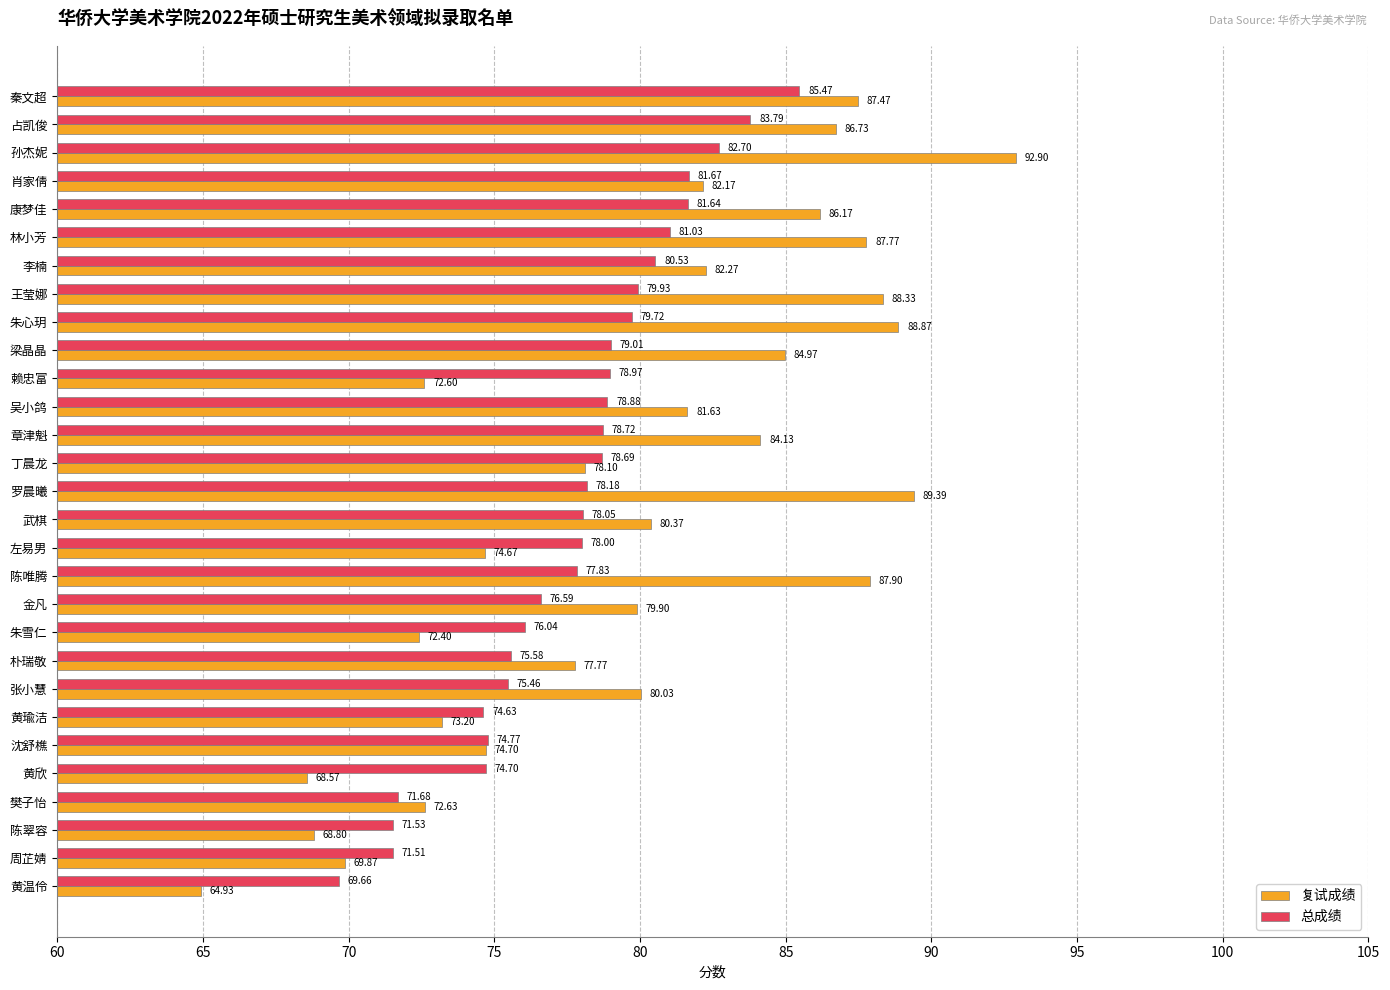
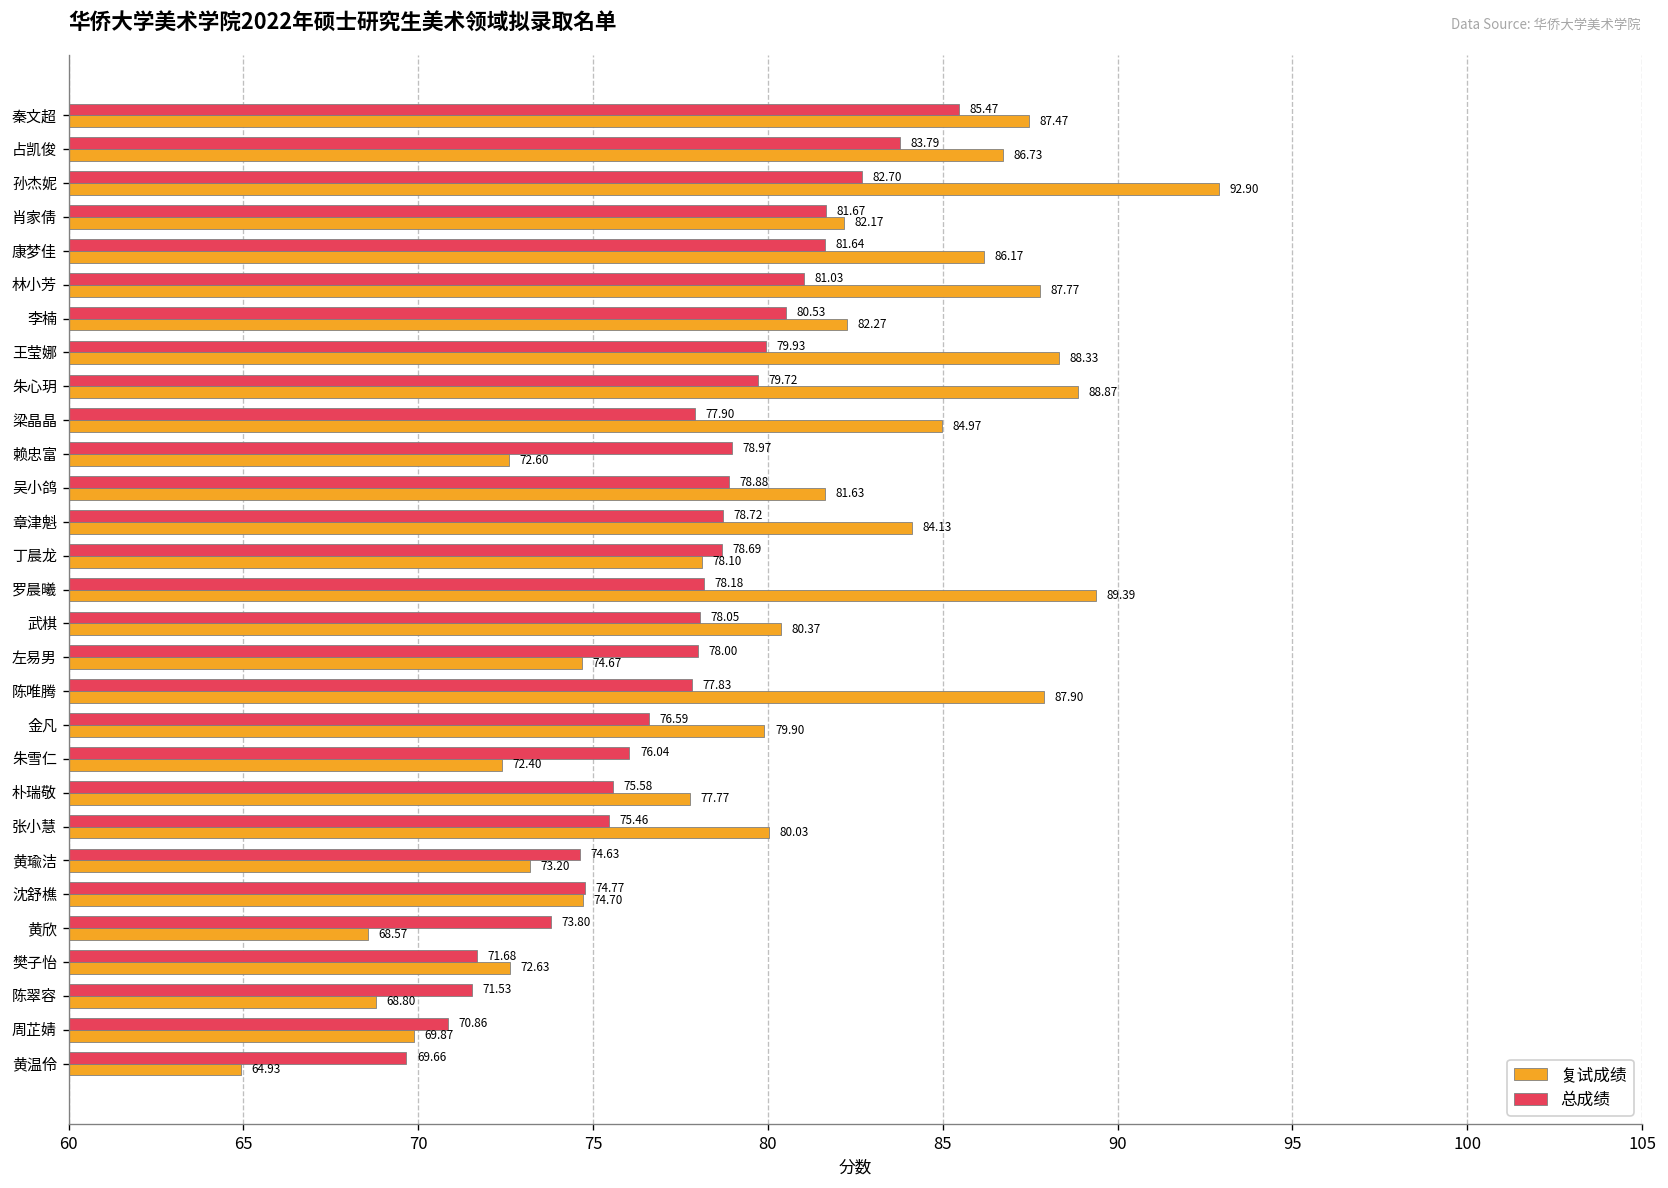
  {
    "复试成绩": {
      "秦文超": 87.47,
      "占凯俊": 86.73,
      "孙杰妮": 92.90,
      "肖家倩": 82.17,
      "康梦佳": 86.17,
      "林小芳": 87.77,
      "李楠": 82.27,
      "王莹娜": 88.33,
      "朱心玥": 88.87,
      "梁晶晶": 84.97,
      "赖忠富": 72.60,
      "吴小鸽": 81.63,
      "章津魁": 84.13,
      "丁晨龙": 78.10,
      "罗晨曦": 89.39,
      "武棋": 80.37,
      "左易男": 74.67,
      "陈唯腾": 87.90,
      "金凡": 79.90,
      "朱雪仁": 72.40,
      "朴瑞敬": 77.77,
      "张小慧": 80.03,
      "黄瑜洁": 73.20,
      "沈舒樵": 74.70,
      "黄欣": 68.57,
      "樊子怡": 72.63,
      "陈翠容": 68.80,
      "周芷婧": 69.87,
      "黄温伶": 64.93
    },
    "总成绩": {
      "秦文超": 85.47,
      "占凯俊": 83.79,
      "孙杰妮": 82.70,
      "肖家倩": 81.67,
      "康梦佳": 81.64,
      "林小芳": 81.03,
      "李楠": 80.53,
      "王莹娜": 79.93,
      "朱心玥": 79.72,
-     "梁晶晶": 79.01,
+     "梁晶晶": 77.90,
      "赖忠富": 78.97,
      "吴小鸽": 78.88,
      "章津魁": 78.72,
      "丁晨龙": 78.69,
      "罗晨曦": 78.18,
      "武棋": 78.05,
      "左易男": 78.00,
      "陈唯腾": 77.83,
      "金凡": 76.59,
      "朱雪仁": 76.04,
      "朴瑞敬": 75.58,
      "张小慧": 75.46,
      "黄瑜洁": 74.63,
      "沈舒樵": 74.77,
-     "黄欣": 74.70,
+     "黄欣": 73.80,
      "樊子怡": 71.68,
      "陈翠容": 71.53,
-     "周芷婧": 71.51,
+     "周芷婧": 70.86,
      "黄温伶": 69.66
    }
  }
